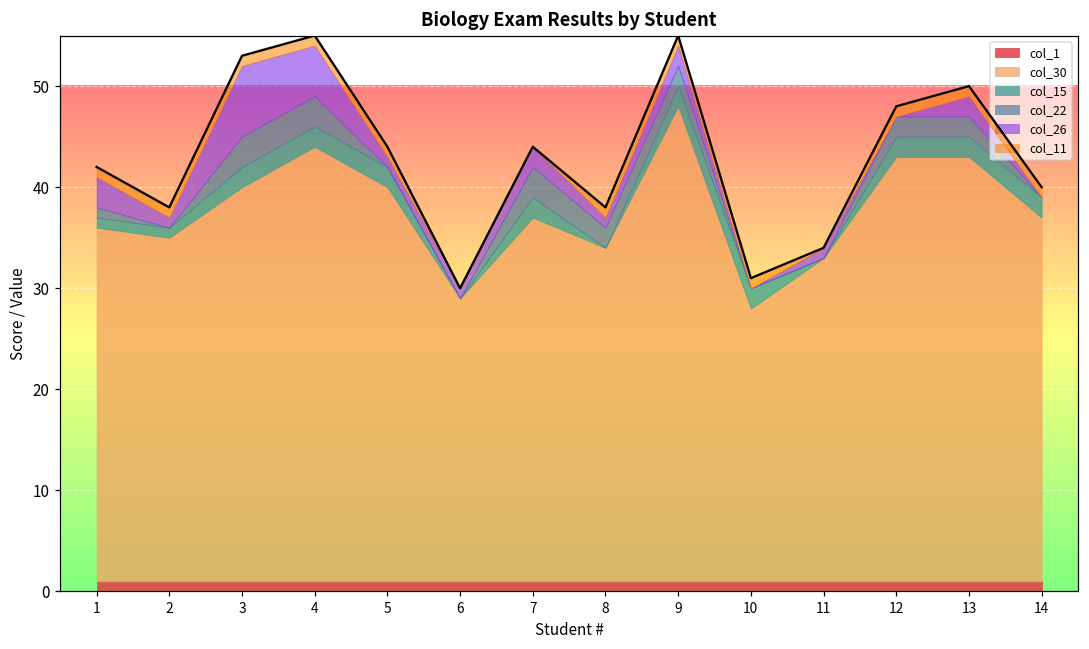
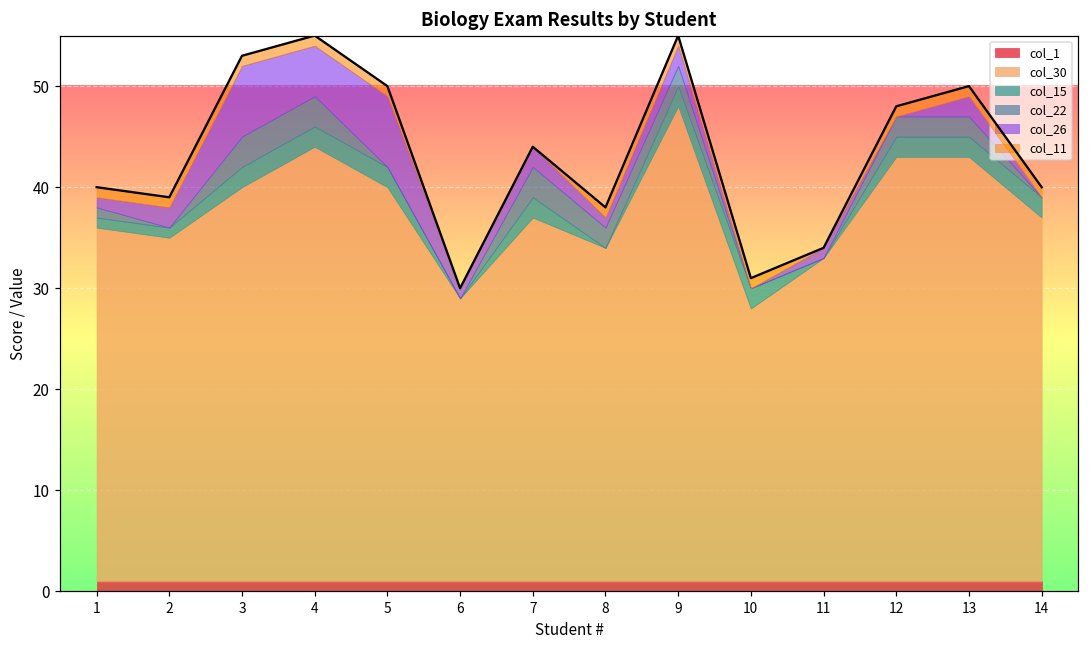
  {
    "col_1": {
      "1": 1,
      "2": 1,
      "3": 1,
      "4": 1,
      "5": 1,
      "6": 1,
      "7": 1,
      "8": 1,
      "9": 1,
      "10": 1,
      "11": 1,
      "12": 1,
      "13": 1,
      "14": 1
    },
    "col_26": {
-     "1": 3,
-     "2": 1,
+     "1": 1,
+     "2": 2,
      "3": 7,
      "4": 5,
-     "5": 1,
+     "5": 7,
      "8": 1,
      "9": 2,
      "13": 2
    }
  }
